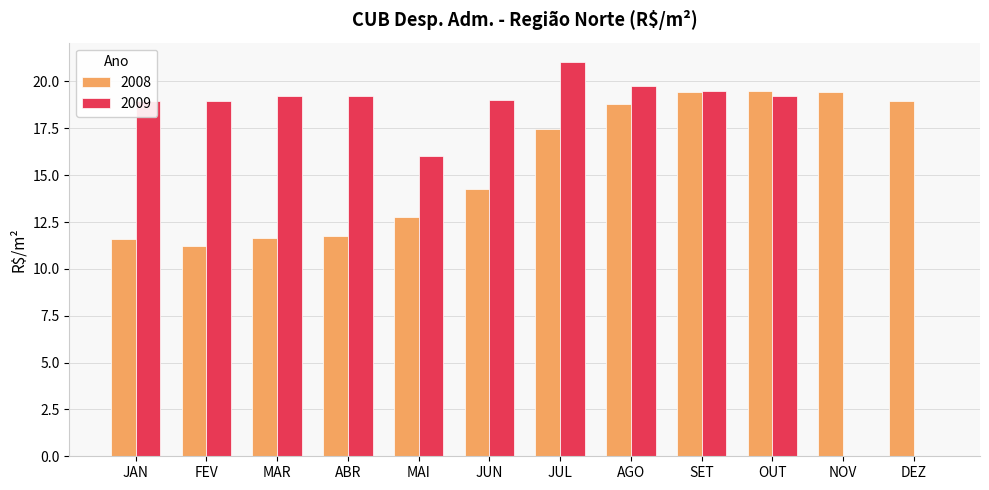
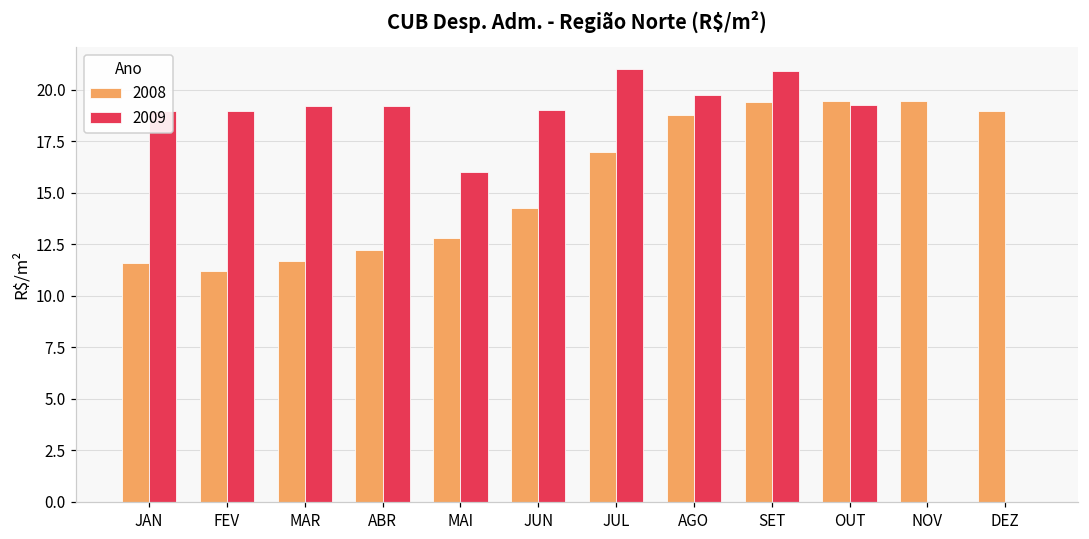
  {
    "2008": {
      "JAN": 11.6,
      "FEV": 11.2,
      "MAR": 11.7,
-     "ABR": 11.8,
+     "ABR": 12.2,
      "MAI": 12.8,
      "JUN": 14.3,
-     "JUL": 17.5,
+     "JUL": 17.0,
      "AGO": 18.8,
      "SET": 19.4,
      "OUT": 19.5,
      "NOV": 19.5,
      "DEZ": 18.9
    },
    "2009": {
      "FEV": 19.0,
      "MAR": 19.2,
      "ABR": 19.2,
      "MAI": 16.0,
      "JUN": 19.0,
      "JUL": 21.0,
      "AGO": 19.8,
-     "SET": 19.5,
+     "SET": 20.9,
      "OUT": 19.3,
      "NOV": 0.0,
      "DEZ": 0.0
    }
  }
